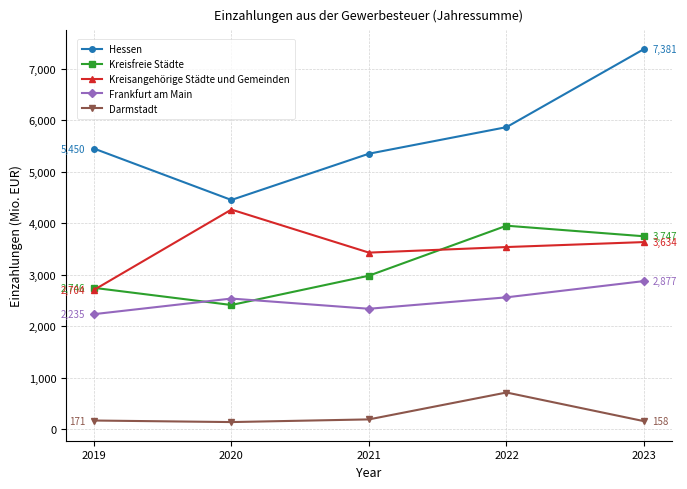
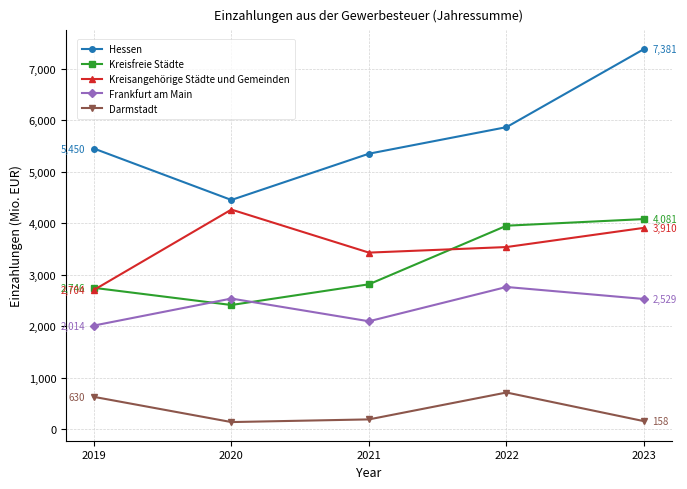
  {
    "Hessen": {
      "2020": "4,500",
      "2021": "5,300",
      "2022": "5,900"
    },
    "Kreisfreie Städte": {
-     "2021": "3,000",
-     "2023": "3,747"
+     "2021": "2,800",
+     "2023": "4,081"
    },
    "Kreisangehörige Städte und Gemeinden": {
-     "2023": "3,634"
+     "2023": "3,910"
    },
    "Frankfurt am Main": {
-     "2019": "2,235",
-     "2021": "2,300",
-     "2022": "2,600",
-     "2023": "2,877"
+     "2019": "2,014",
+     "2021": "2,100",
+     "2022": "2,800",
+     "2023": "2,529"
    },
    "Darmstadt": {
-     "2019": "171"
+     "2019": "630"
    }
  }
